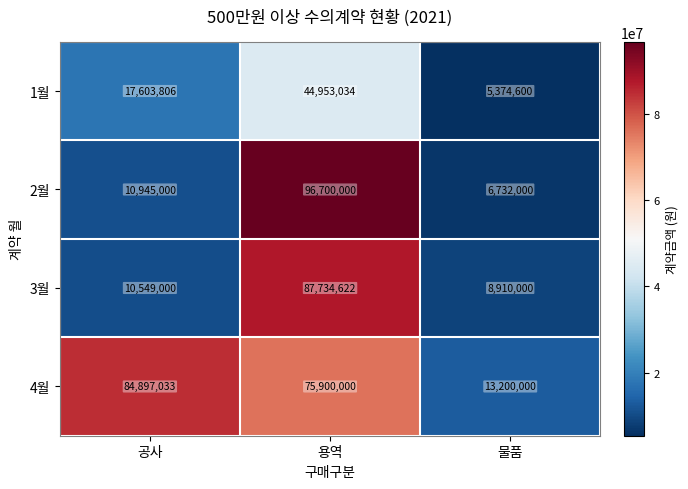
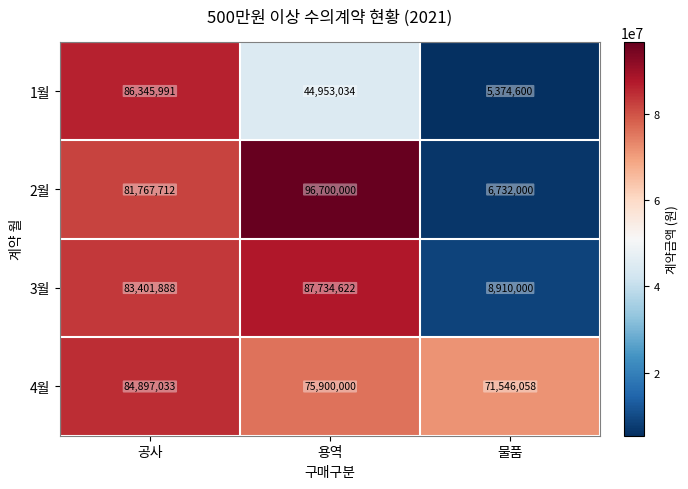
  {
    "1월": {
-     "공사": "17,603,806"
+     "공사": "86,345,991"
    },
    "2월": {
-     "공사": "10,945,000"
+     "공사": "81,767,712"
    },
    "3월": {
-     "공사": "10,549,000"
+     "공사": "83,401,888"
    },
    "4월": {
-     "물품": "13,200,000"
+     "물품": "71,546,058"
    }
  }
